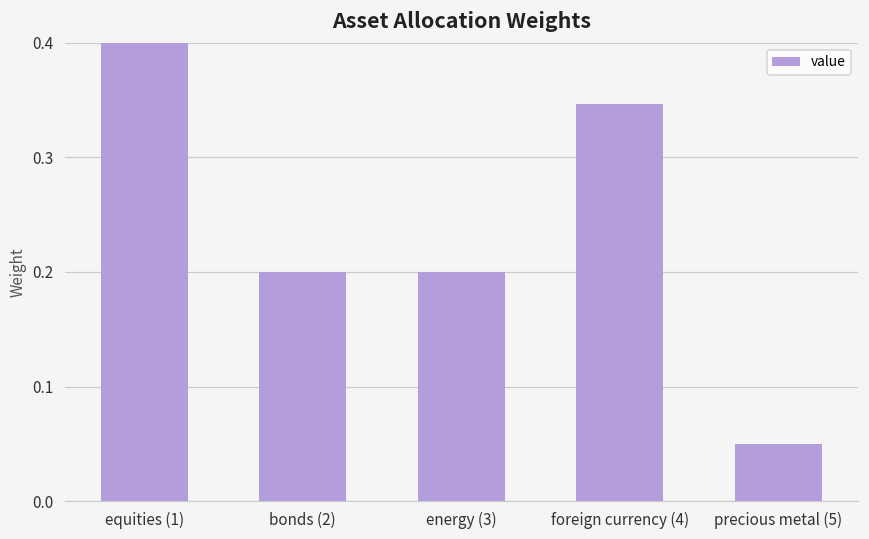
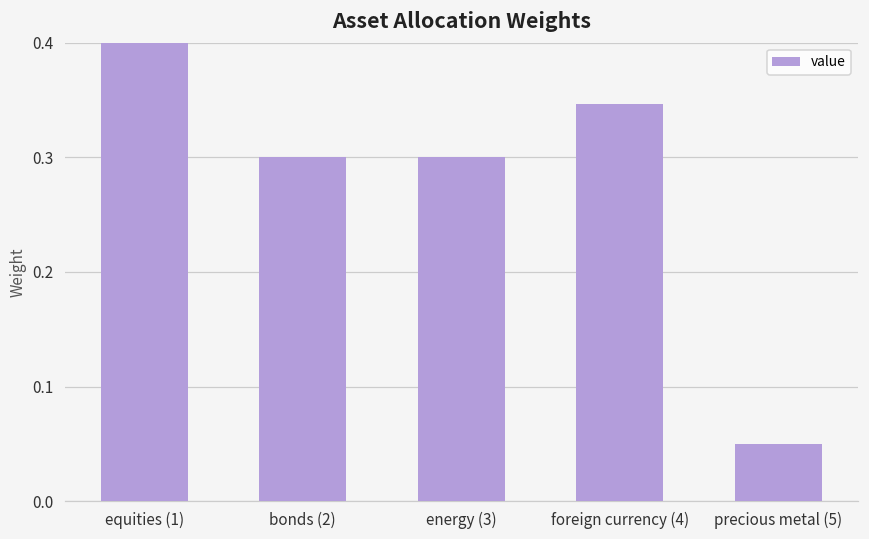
  {
-   "bonds (2)": 0.2,
-   "energy (3)": 0.2,
+   "bonds (2)": 0.3,
+   "energy (3)": 0.3,
    "foreign currency (4)": 0.347,
    "precious metal (5)": 0.050
  }
